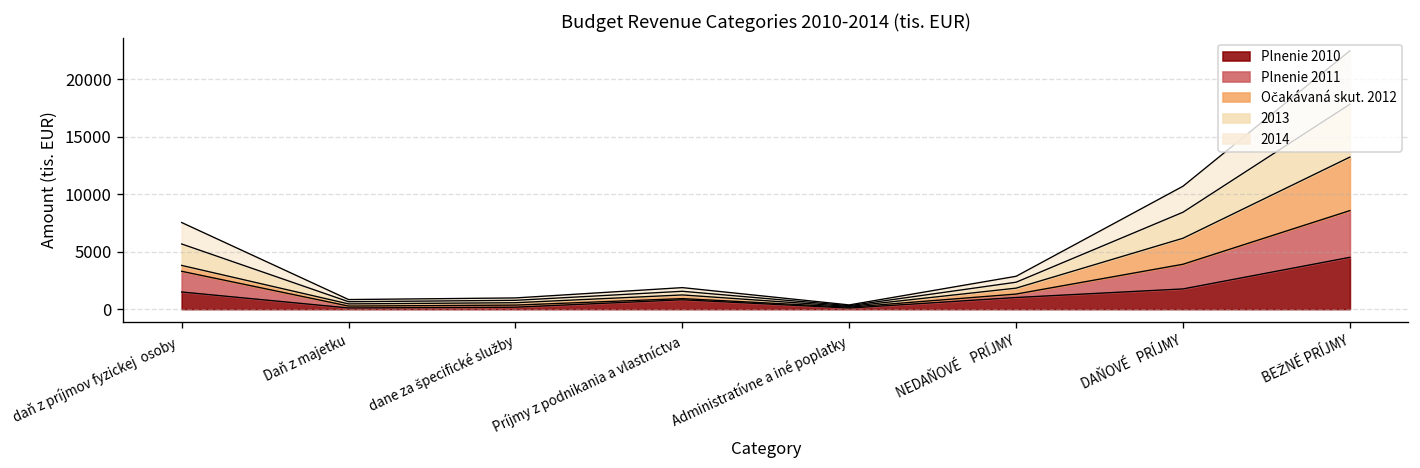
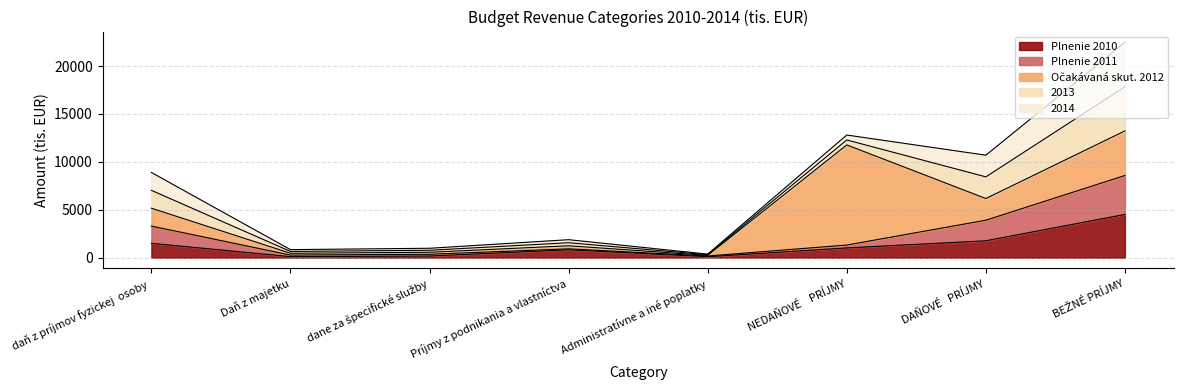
  {
    "Plnenie 2010": {
      "daň z príjmov fyzickej osoby": 1000,
      "NEDAŇOVÉ PRÍJMY": 1000,
      "DAŇOVÉ PRÍJMY": 2000,
      "BEŽNÉ PRÍJMY": 5000
    },
    "Plnenie 2011": {
      "daň z príjmov fyzickej osoby": 2000,
      "NEDAŇOVÉ PRÍJMY": 0,
      "DAŇOVÉ PRÍJMY": 2000,
      "BEŽNÉ PRÍJMY": 4000
    },
    "Očakávaná skut. 2012": {
-     "daň z príjmov fyzickej osoby": 1000,
+     "daň z príjmov fyzickej osoby": 2000,
      "Príjmy z podnikania a vlastníctva": 0,
-     "NEDAŇOVÉ PRÍJMY": 1000,
+     "NEDAŇOVÉ PRÍJMY": 10000,
      "DAŇOVÉ PRÍJMY": 2000,
      "BEŽNÉ PRÍJMY": 5000
    }
  }
